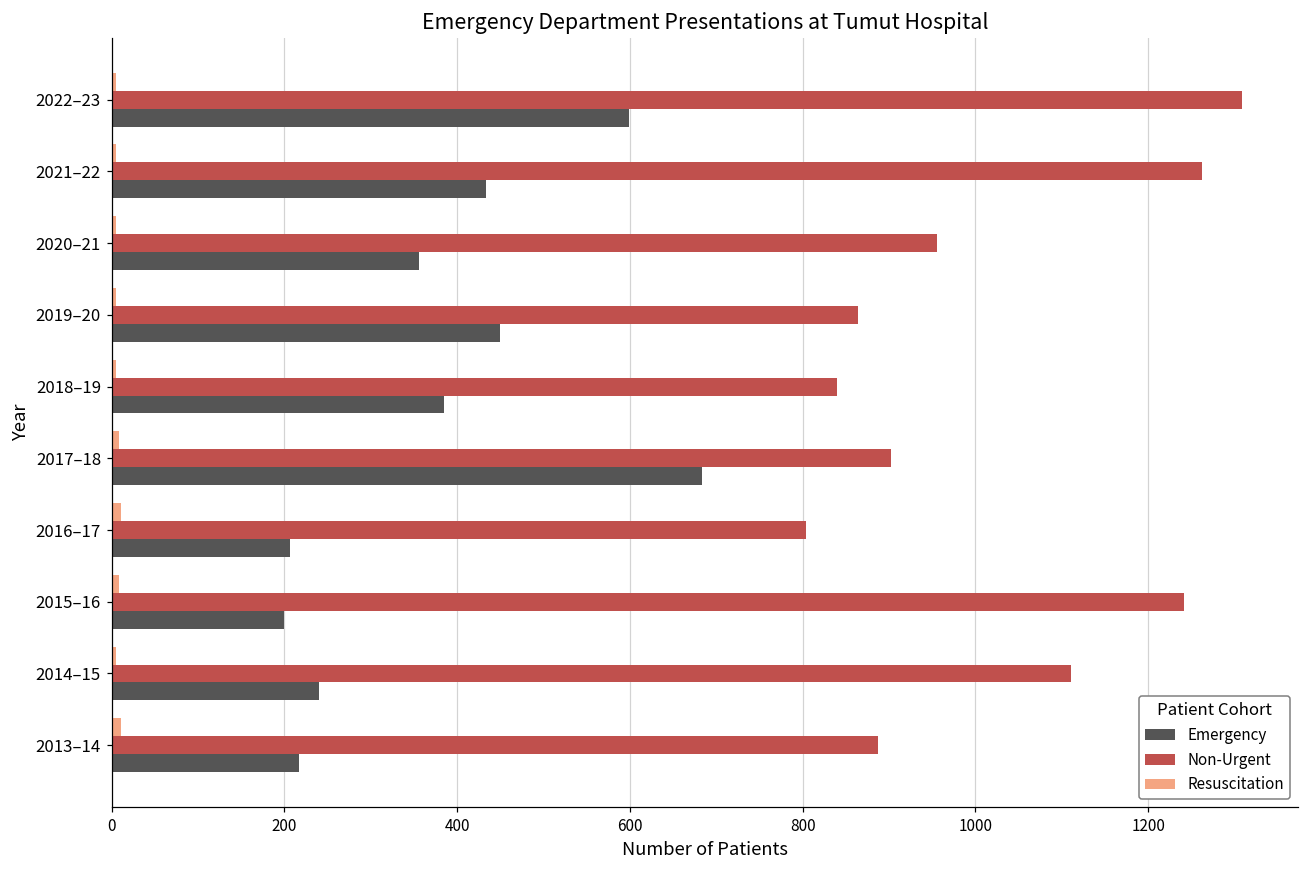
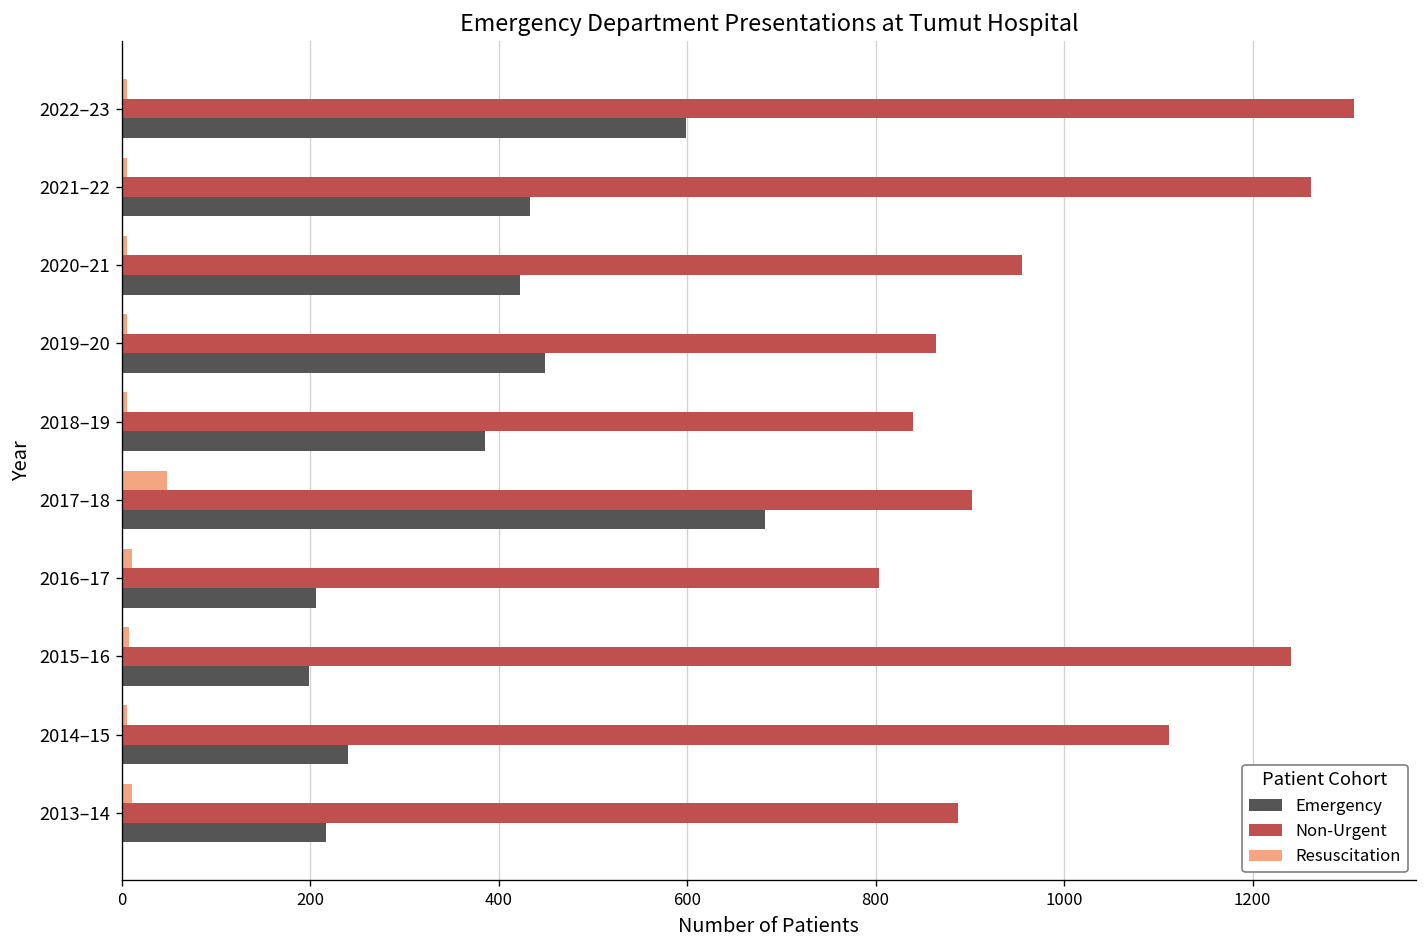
  {
    "Emergency": {
      "2022–23": 600,
      "2021–22": 430,
-     "2020–21": 360,
+     "2020–21": 420,
      "2019–20": 450,
      "2018–19": 390,
      "2017–18": 680,
      "2016–17": 210,
      "2015–16": 200,
      "2014–15": 240,
      "2013–14": 220
    },
    "Non-Urgent": {
      "2022–23": 1310,
      "2021–22": 1260,
      "2020–21": 960,
      "2019–20": 860,
      "2018–19": 840,
      "2017–18": 900,
      "2016–17": 800,
      "2015–16": 1240,
      "2014–15": 1110,
      "2013–14": 890
    },
    "Resuscitation": {
      "2022–23": 10,
      "2021–22": 10,
      "2020–21": 10,
      "2019–20": 10,
      "2018–19": 10,
-     "2017–18": 10,
+     "2017–18": 50,
      "2016–17": 10,
      "2015–16": 10,
      "2014–15": 10,
      "2013–14": 10
    }
  }
